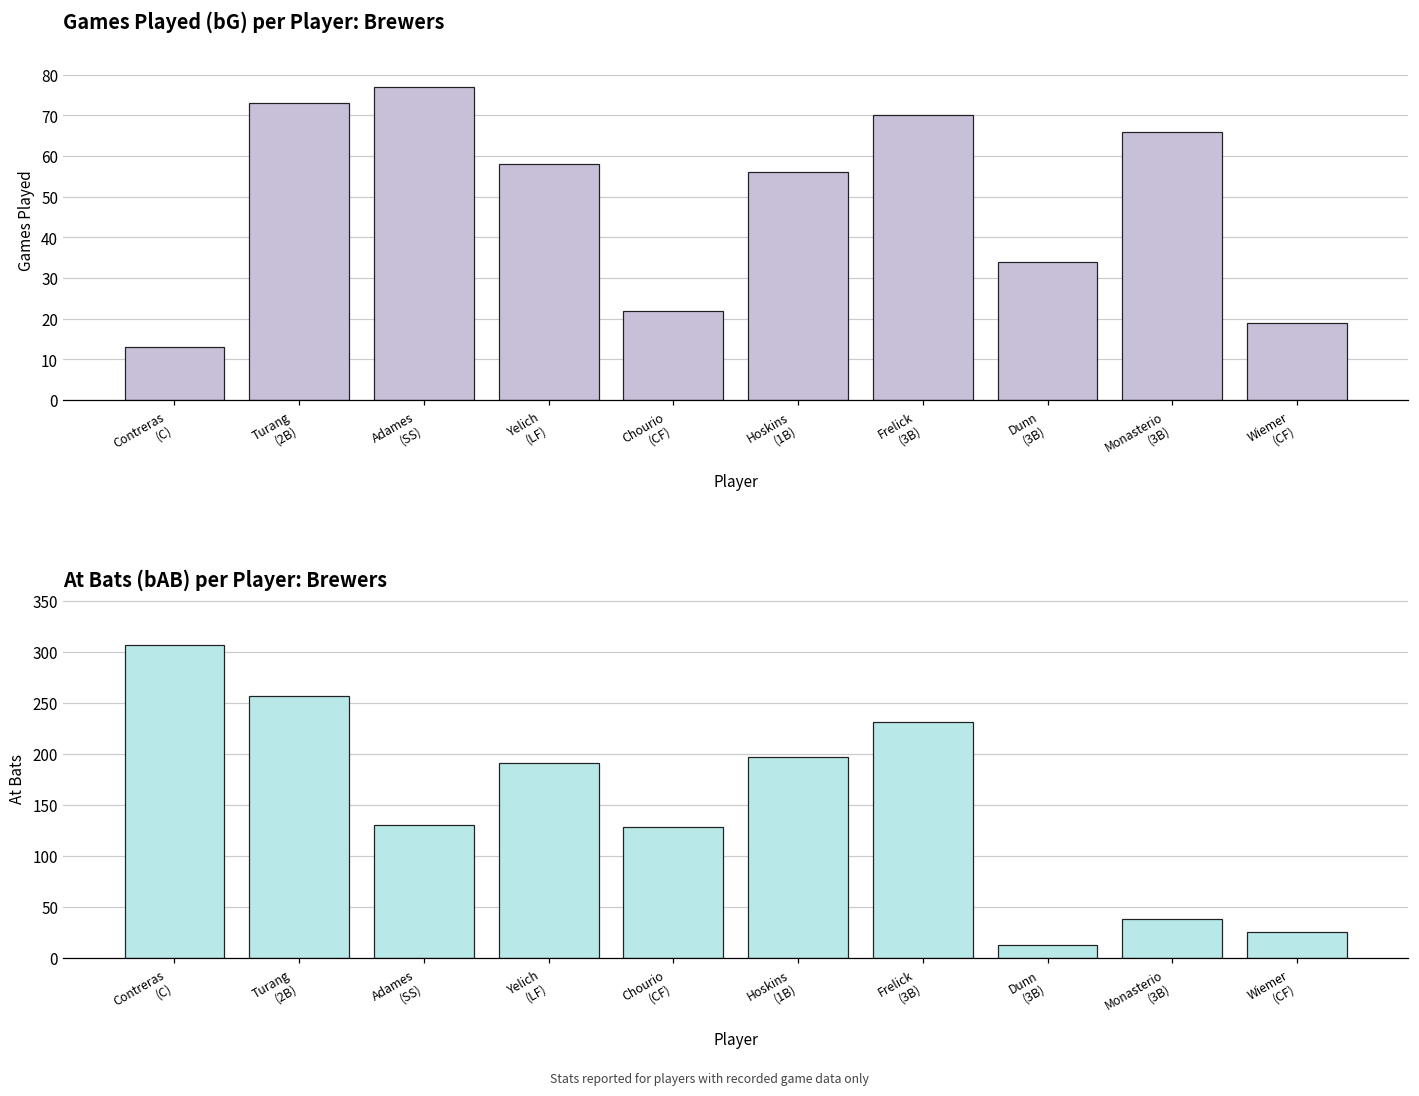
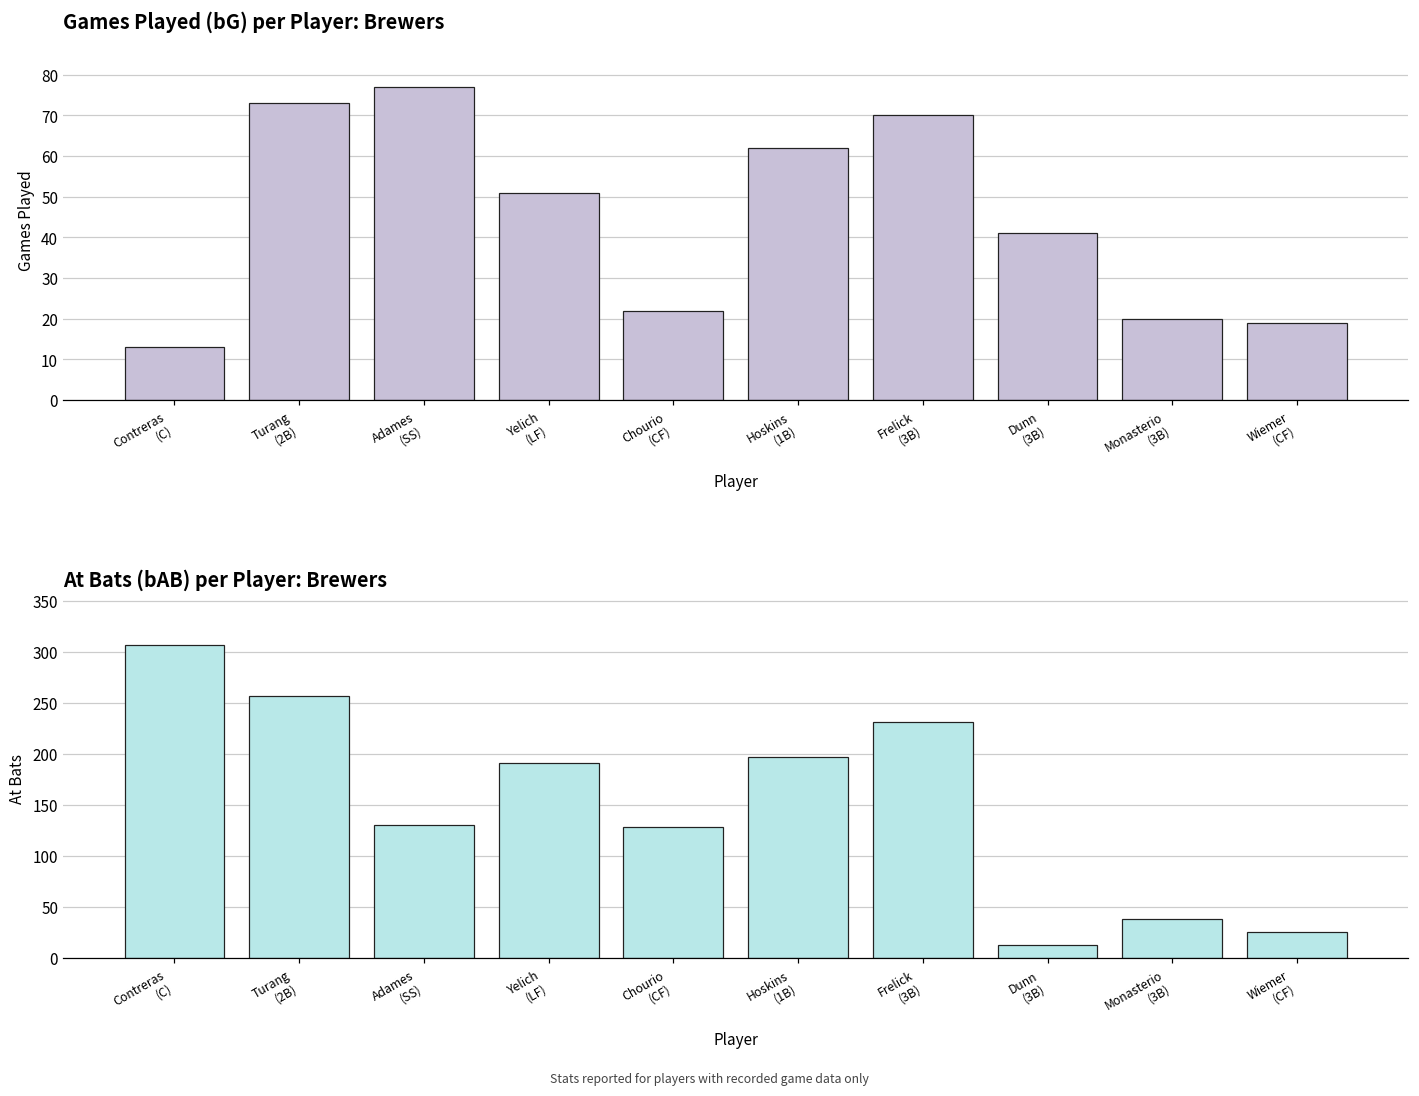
  {
    "Games Played (bG) per Player: Brewers": {
      "Contreras (C)": 13,
      "Turang (2B)": 73,
      "Adames (SS)": 77,
-     "Yelich (LF)": 58,
+     "Yelich (LF)": 51,
      "Chourio (CF)": 22,
-     "Hoskins (1B)": 56,
+     "Hoskins (1B)": 62,
      "Frelick (3B)": 70,
-     "Dunn (3B)": 34,
-     "Monasterio (3B)": 66,
+     "Dunn (3B)": 41,
+     "Monasterio (3B)": 20,
      "Wiemer (CF)": 19
    },
    "At Bats (bAB) per Player: Brewers": {
      "Contreras (C)": 310,
      "Turang (2B)": 260,
      "Adames (SS)": 130,
      "Yelich (LF)": 190,
      "Chourio (CF)": 130,
      "Hoskins (1B)": 200,
      "Frelick (3B)": 230,
      "Dunn (3B)": 10,
      "Monasterio (3B)": 40,
      "Wiemer (CF)": 30
    }
  }
